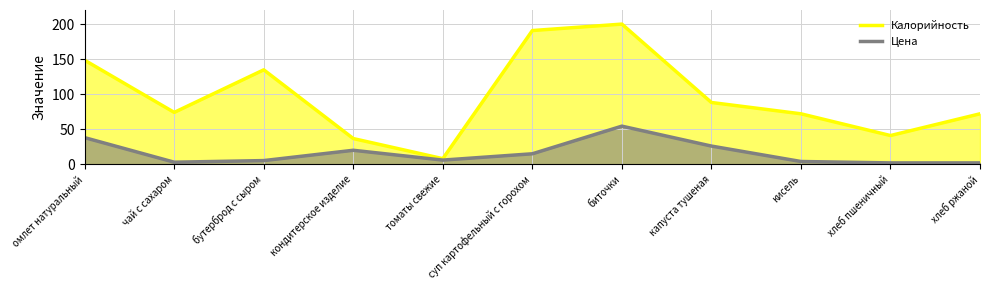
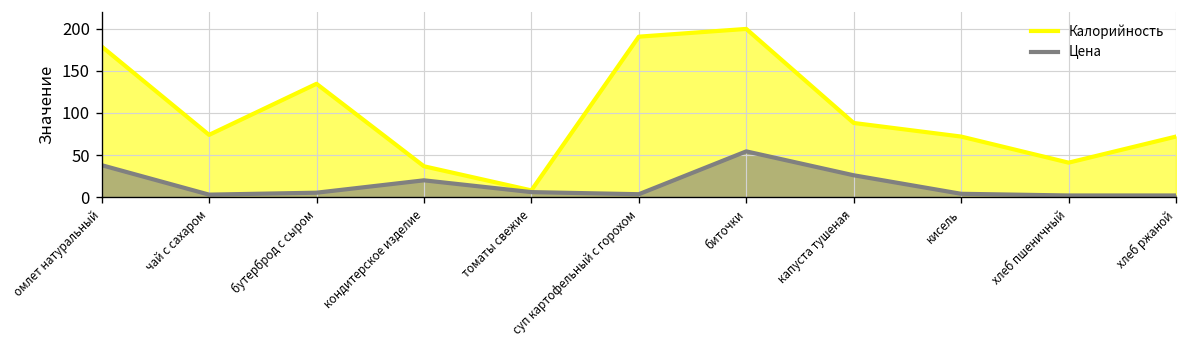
  {
    "Калорийность": {
-     "омлет натуральный": 150,
+     "омлет натуральный": 180,
      "чай с сахаром": 70,
      "бутерброд с сыром": 130,
      "кондитерское изделие": 40,
      "суп картофельный с горохом": 190,
      "биточки": 200,
      "капуста тушеная": 90,
      "кисель": 70,
      "хлеб пшеничный": 40,
      "хлеб ржаной": 70
    },
    "Цена": {
      "омлет натуральный": 40,
      "чай с сахаром": 0,
      "бутерброд с сыром": 10,
      "кондитерское изделие": 20,
-     "суп картофельный с горохом": 20,
+     "суп картофельный с горохом": 0,
      "биточки": 50,
      "капуста тушеная": 30,
      "кисель": 0,
      "хлеб пшеничный": 0,
      "хлеб ржаной": 0
    }
  }
